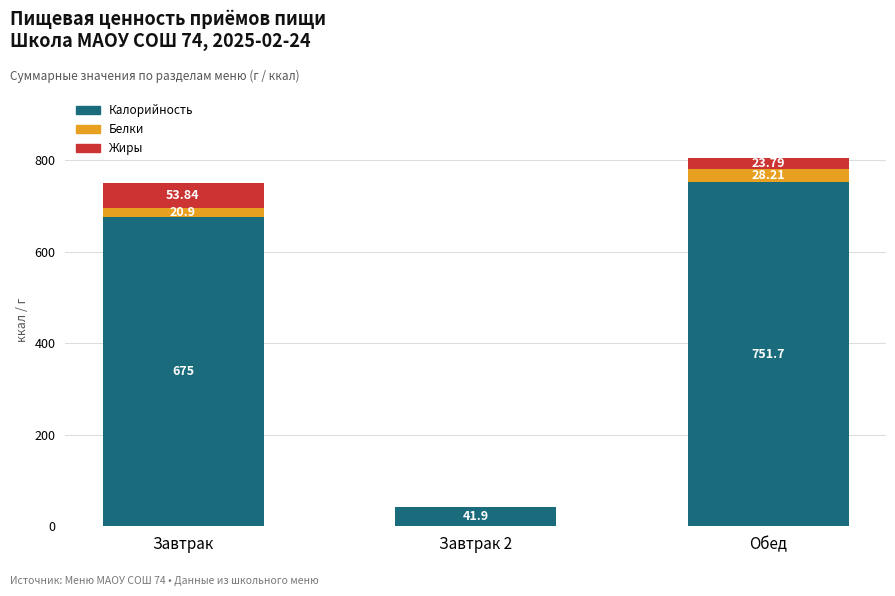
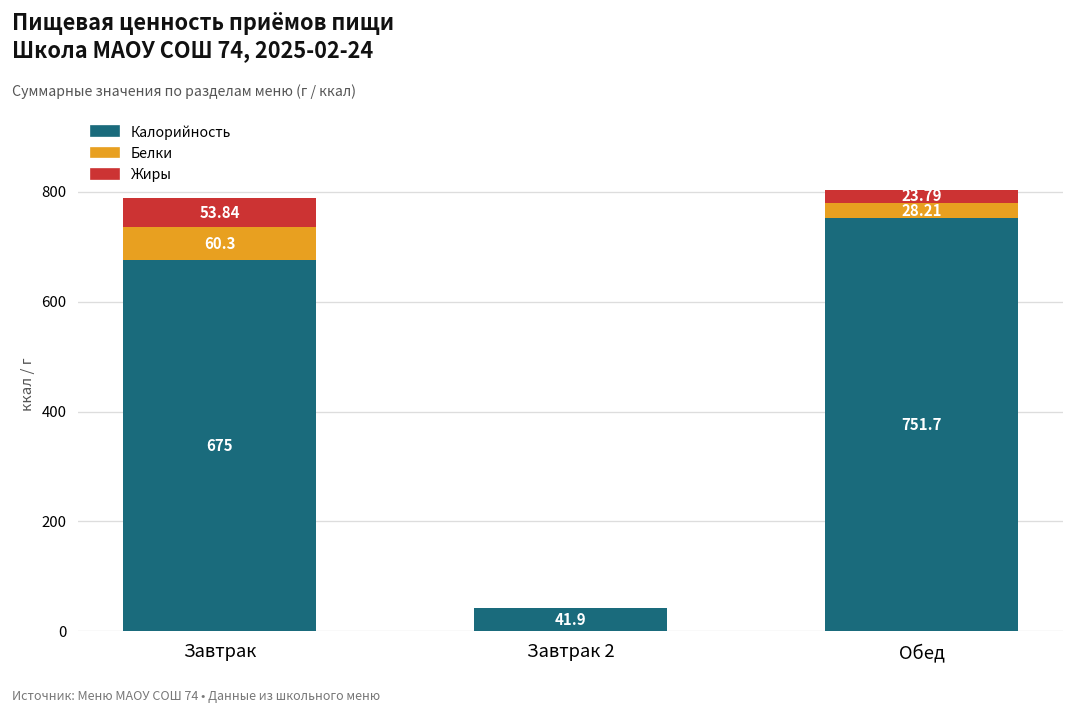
  {
    "Калорийность": {
      "Завтрак": 675,
      "Завтрак 2": 41.9,
      "Обед": 751.7
    },
    "Белки": {
-     "Завтрак": 20.9,
+     "Завтрак": 60.3,
      "Обед": 28.21
    },
    "Жиры": {
      "Завтрак": 53.84,
      "Обед": 23.79
    }
  }
